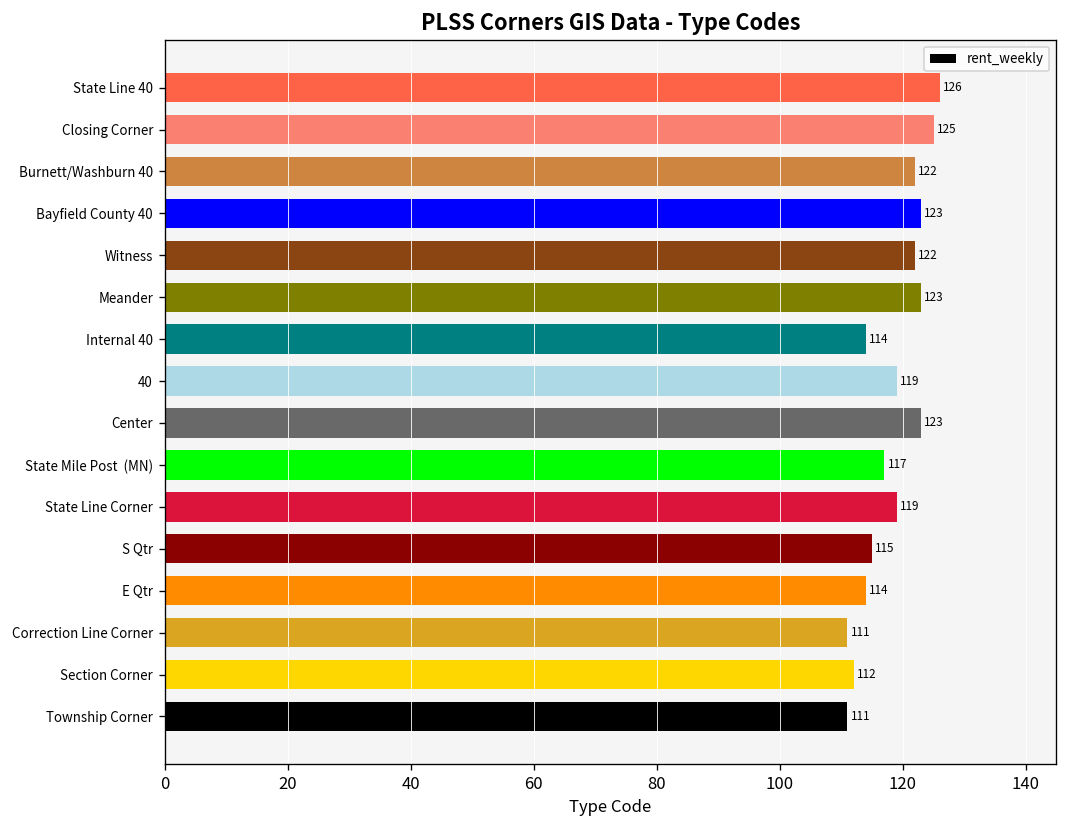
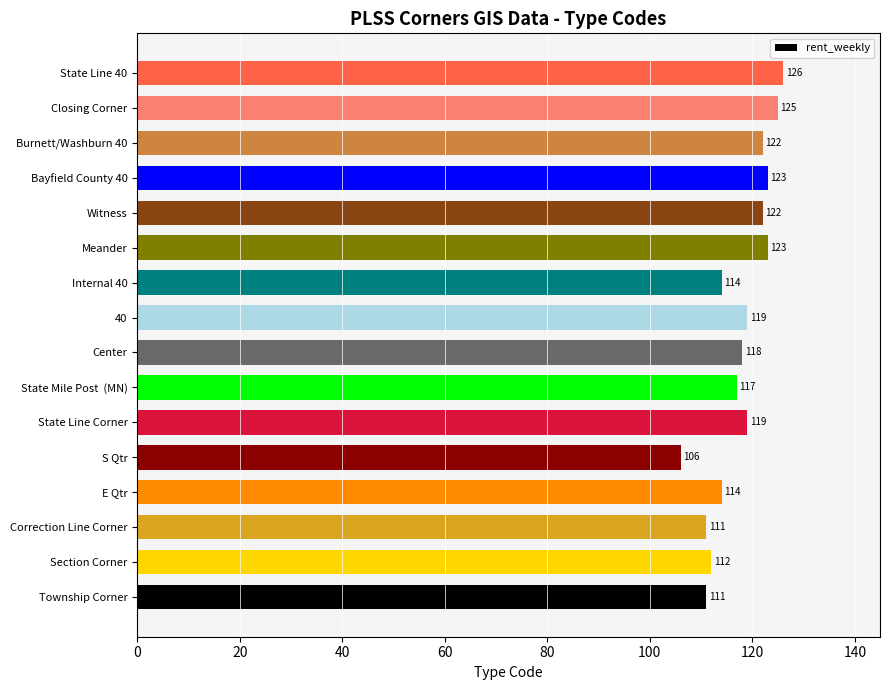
  {
    "State Line 40": 126,
    "Closing Corner": 125,
    "Burnett/Washburn 40": 122,
    "Bayfield County 40": 123,
    "Witness": 122,
    "Meander": 123,
    "Internal 40": 114,
    "40": 119,
-   "Center": 123,
+   "Center": 118,
    "State Mile Post (MN)": 117,
    "State Line Corner": 119,
-   "S Qtr": 115,
+   "S Qtr": 106,
    "E Qtr": 114,
    "Correction Line Corner": 111,
    "Section Corner": 112,
    "Township Corner": 111
  }
